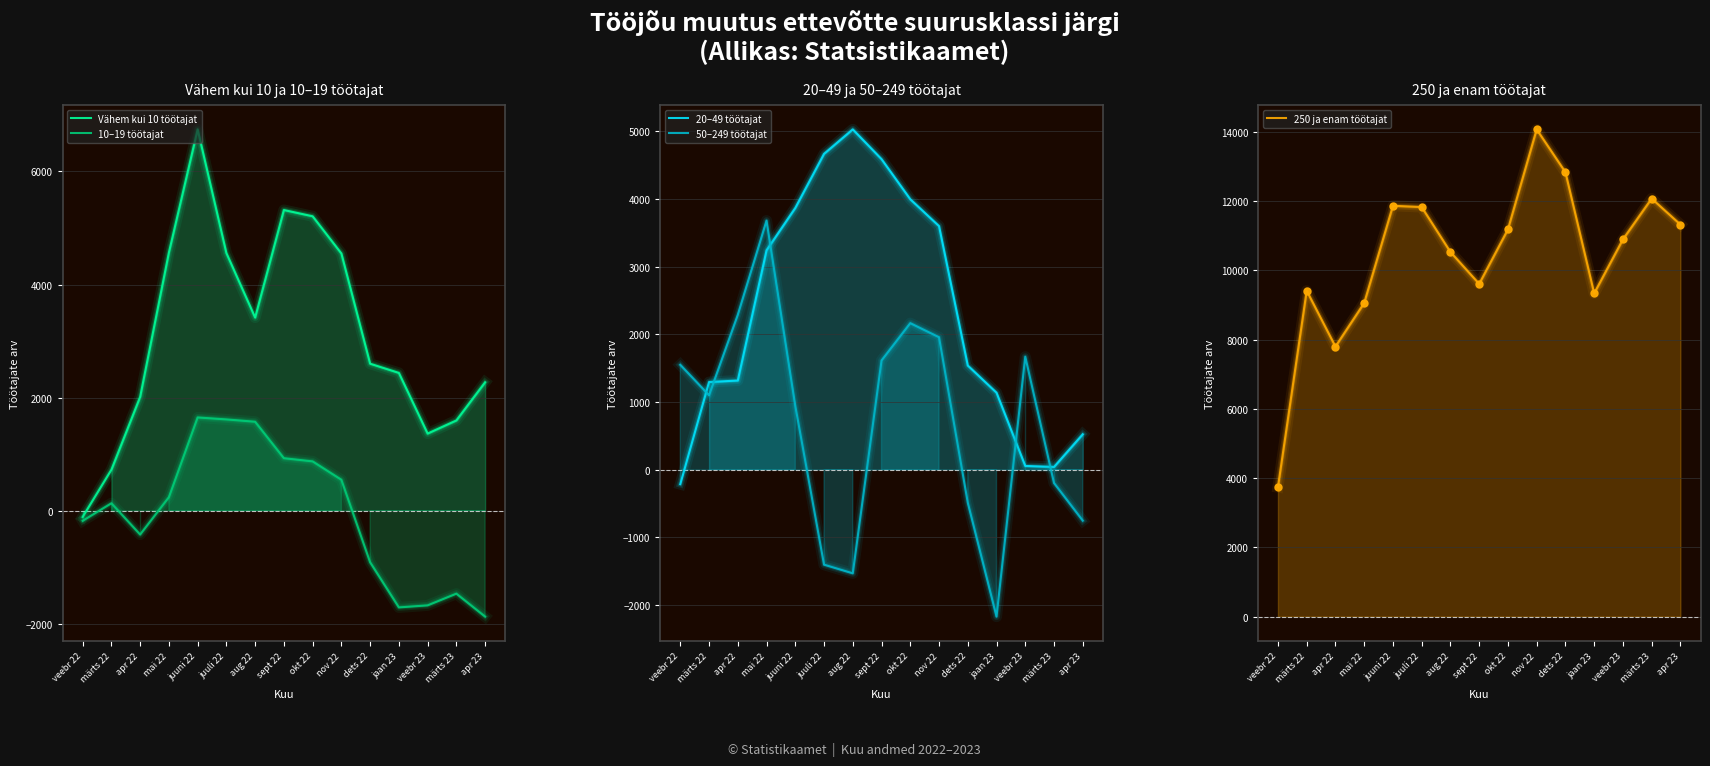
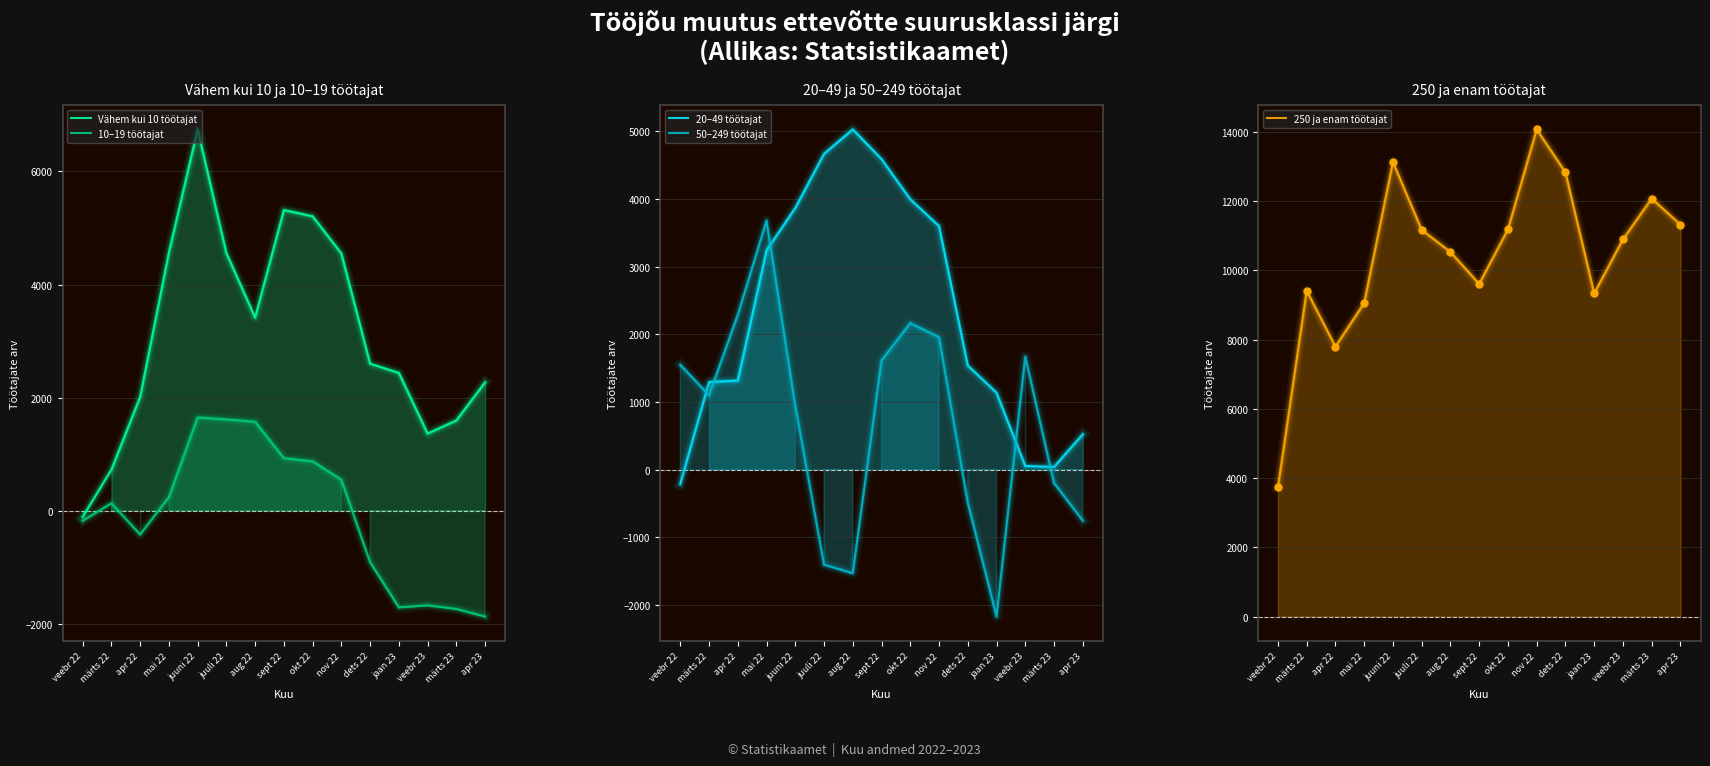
  {
    "Vähem kui 10 ja 10–19 töötajat": {
      "10–19 töötajat": {
        "veebr 22": -200,
        "märts 22": 100,
        "apr 22": -400,
        "mai 22": 200,
        "juuni 22": 1600,
        "juuli 22": 1600,
        "aug 22": 1600,
        "sept 22": 900,
        "okt 22": 900,
        "nov 22": 500,
        "dets 22": -900,
        "jaan 23": -1700,
        "veebr 23": -1700,
-       "märts 23": -1500,
+       "märts 23": -1700,
        "apr 23": -1900
      }
    },
    "20–49 ja 50–249 töötajat": {
      "50–249 töötajat": {
        "veebr 22": 1600,
        "märts 22": 1100,
        "apr 22": 2300,
        "mai 22": 3700,
        "juuni 22": 900,
        "juuli 22": -1400,
        "aug 22": -1500,
        "sept 22": 1600,
        "okt 22": 2200,
        "nov 22": 2000,
        "dets 22": -500,
        "jaan 23": -2200,
        "veebr 23": 1700,
        "märts 23": -200,
        "apr 23": -800
      }
    },
    "250 ja enam töötajat": {
      "veebr 22": 3700,
      "märts 22": 9400,
      "apr 22": 7800,
      "mai 22": 9100,
-     "juuni 22": 11900,
-     "juuli 22": 11800,
+     "juuni 22": 13100,
+     "juuli 22": 11200,
      "aug 22": 10500,
      "sept 22": 9600,
      "okt 22": 11200,
      "nov 22": 14100,
      "dets 22": 12800,
      "jaan 23": 9300,
      "veebr 23": 10900,
      "märts 23": 12100,
      "apr 23": 11300
    }
  }
